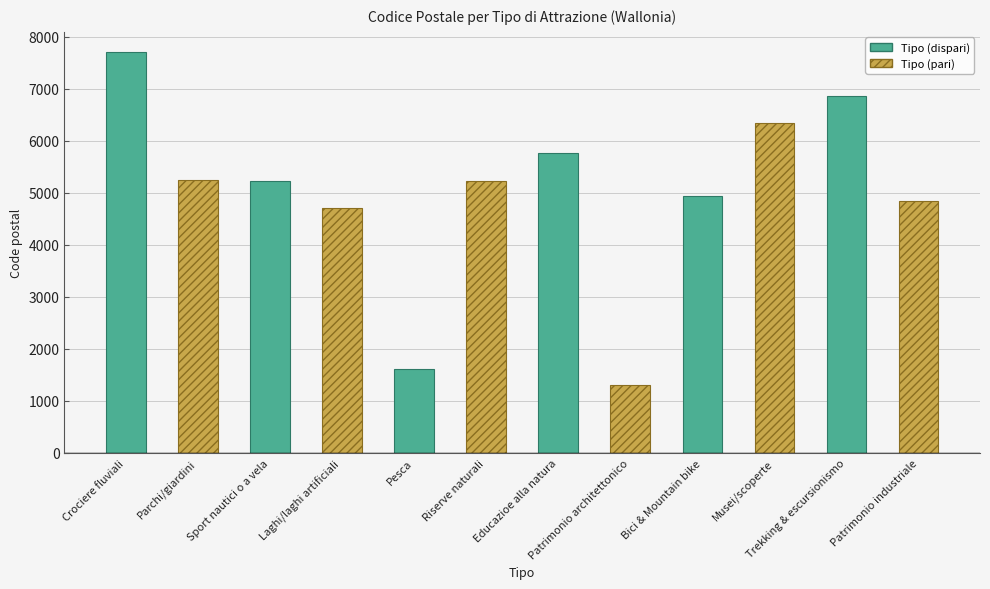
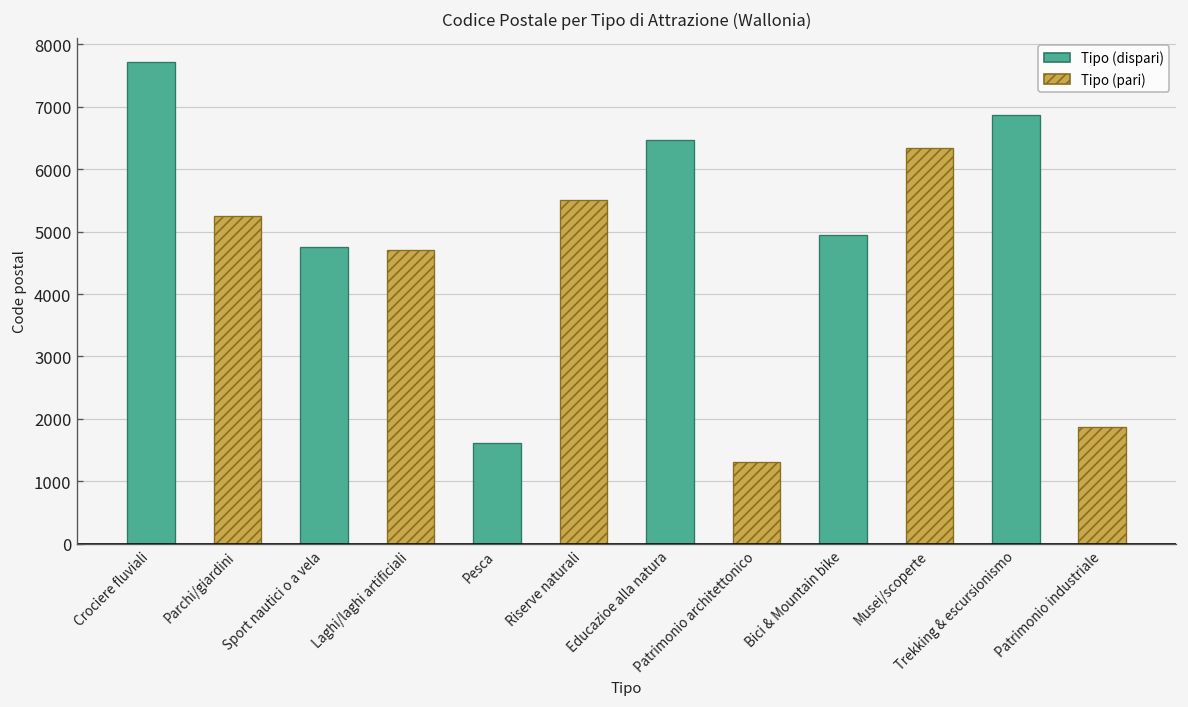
  {
    "Crociere fluviali": 7700,
    "Parchi/giardini": 5200,
-   "Sport nautici o a vela": 5200,
+   "Sport nautici o a vela": 4800,
    "Laghi/laghi artificiali": 4700,
    "Pesca": 1600,
-   "Riserve naturali": 5200,
-   "Educazioe alla natura": 5800,
+   "Riserve naturali": 5500,
+   "Educazioe alla natura": 6500,
    "Patrimonio architettonico": 1300,
    "Bici & Mountain bike": 4900,
    "Musei/scoperte": 6300,
    "Trekking & escursionismo": 6900,
-   "Patrimonio industriale": 4900
+   "Patrimonio industriale": 1900
  }
